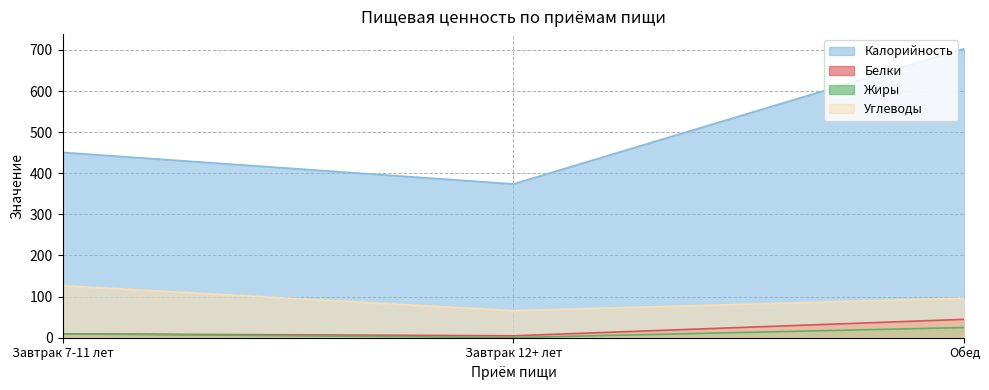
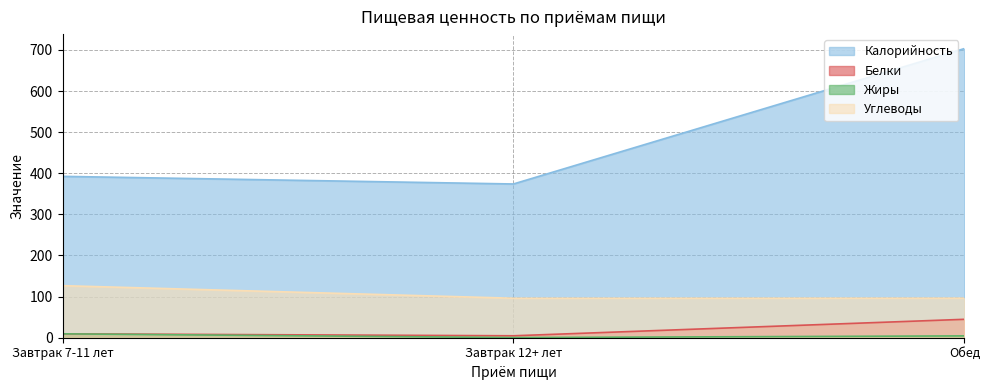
  {
    "Калорийность": {
-     "Завтрак 7-11 лет": 450,
+     "Завтрак 7-11 лет": 390,
      "Завтрак 12+ лет": 370,
      "Обед": 700
    },
    "Белки": {
      "Обед": 40
    },
    "Жиры": {
-     "Обед": 20
+     "Обед": 0
    },
    "Углеводы": {
      "Завтрак 7-11 лет": 130,
-     "Завтрак 12+ лет": 70,
+     "Завтрак 12+ лет": 100,
      "Обед": 100
    }
  }
